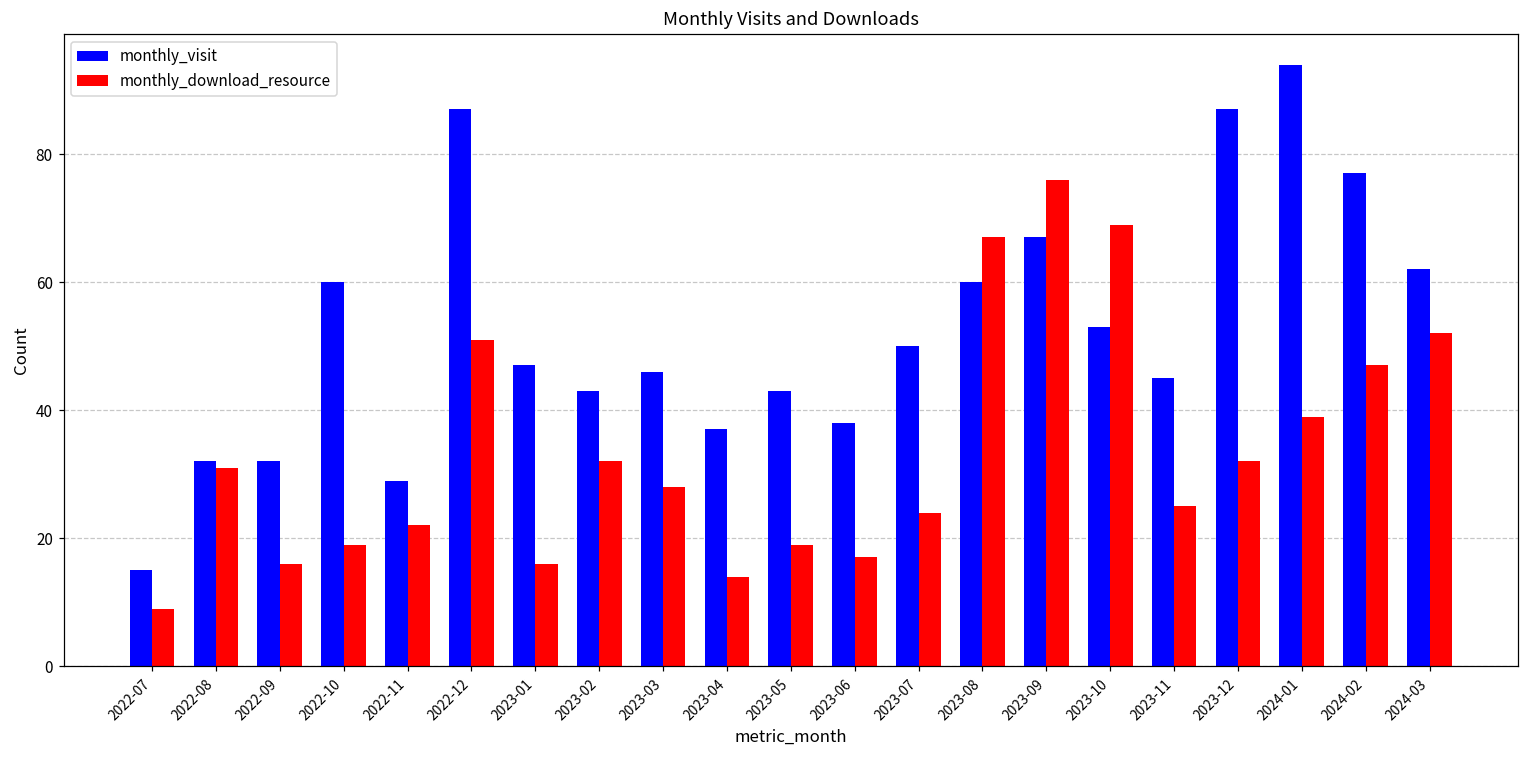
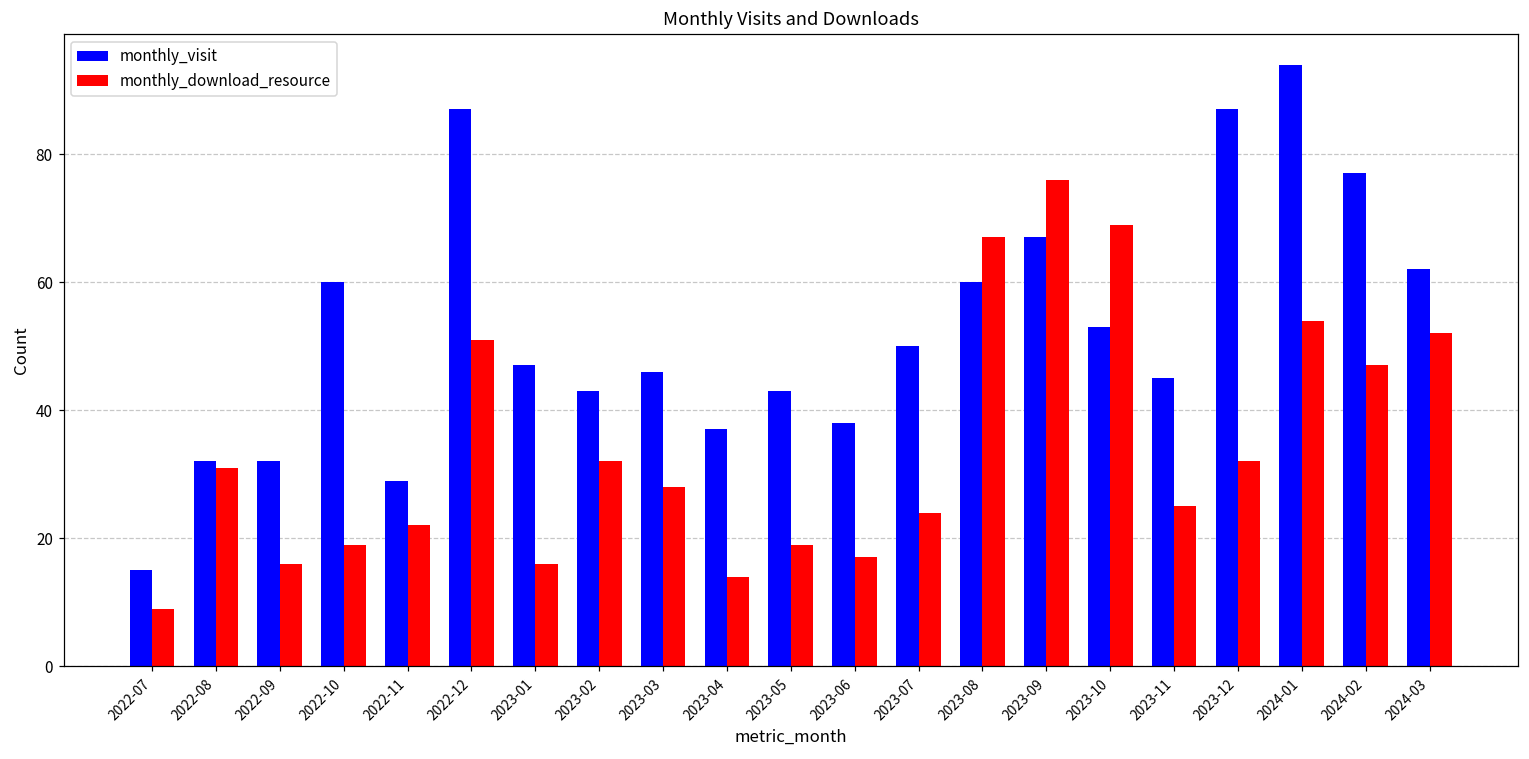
  {
    "monthly_visit": {
      "2022-07": 15,
      "2022-08": 32,
      "2022-09": 32,
      "2022-10": 60,
      "2022-11": 29,
      "2022-12": 87,
      "2023-01": 47,
      "2023-02": 43,
      "2023-03": 46,
      "2023-04": 37,
      "2023-05": 43,
      "2023-06": 38,
      "2023-07": 50,
      "2023-08": 60,
      "2023-09": 67,
      "2023-10": 53,
      "2023-11": 45,
      "2023-12": 87,
      "2024-01": 94,
      "2024-02": 77,
      "2024-03": 62
    },
    "monthly_download_resource": {
      "2022-07": 9,
      "2022-08": 31,
      "2022-09": 16,
      "2022-10": 19,
      "2022-11": 22,
      "2022-12": 51,
      "2023-01": 16,
      "2023-02": 32,
      "2023-03": 28,
      "2023-04": 14,
      "2023-05": 19,
      "2023-06": 17,
      "2023-07": 24,
      "2023-08": 67,
      "2023-09": 76,
      "2023-10": 69,
      "2023-11": 25,
      "2023-12": 32,
-     "2024-01": 39,
+     "2024-01": 54,
      "2024-02": 47,
      "2024-03": 52
    }
  }
